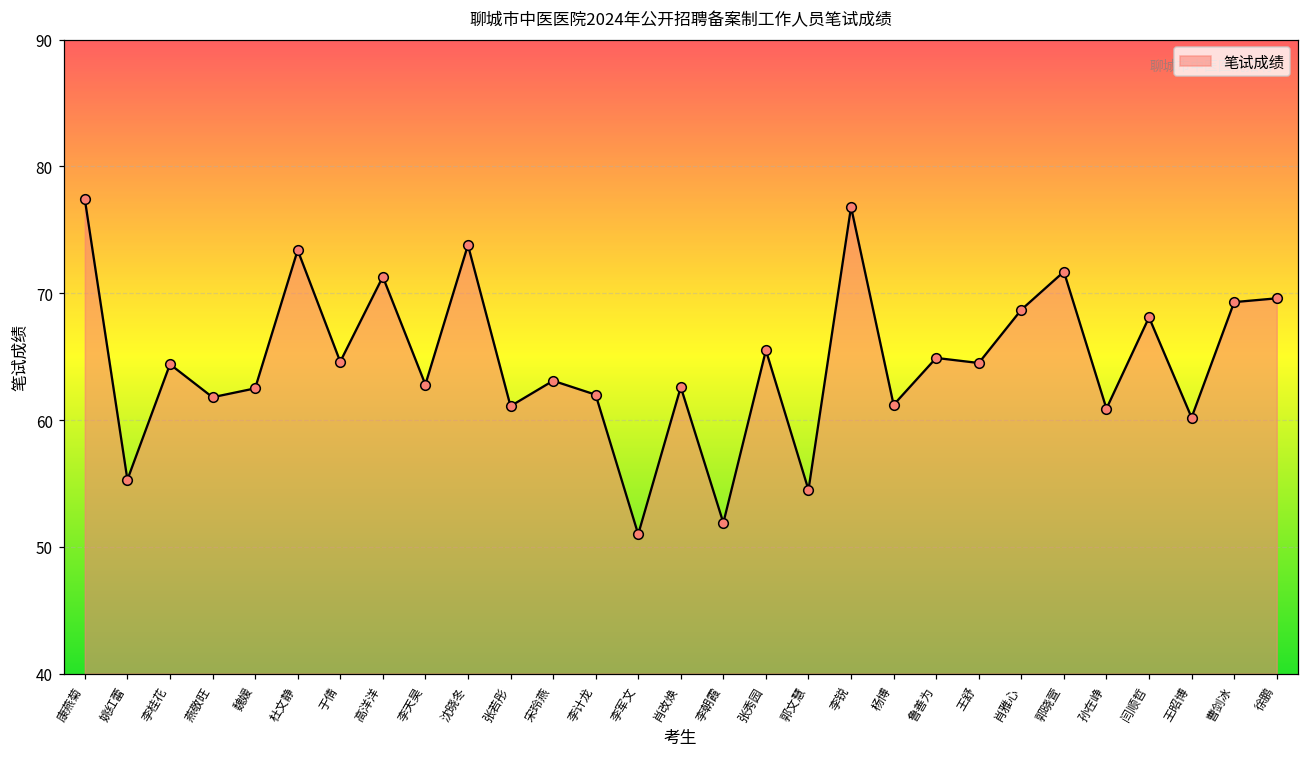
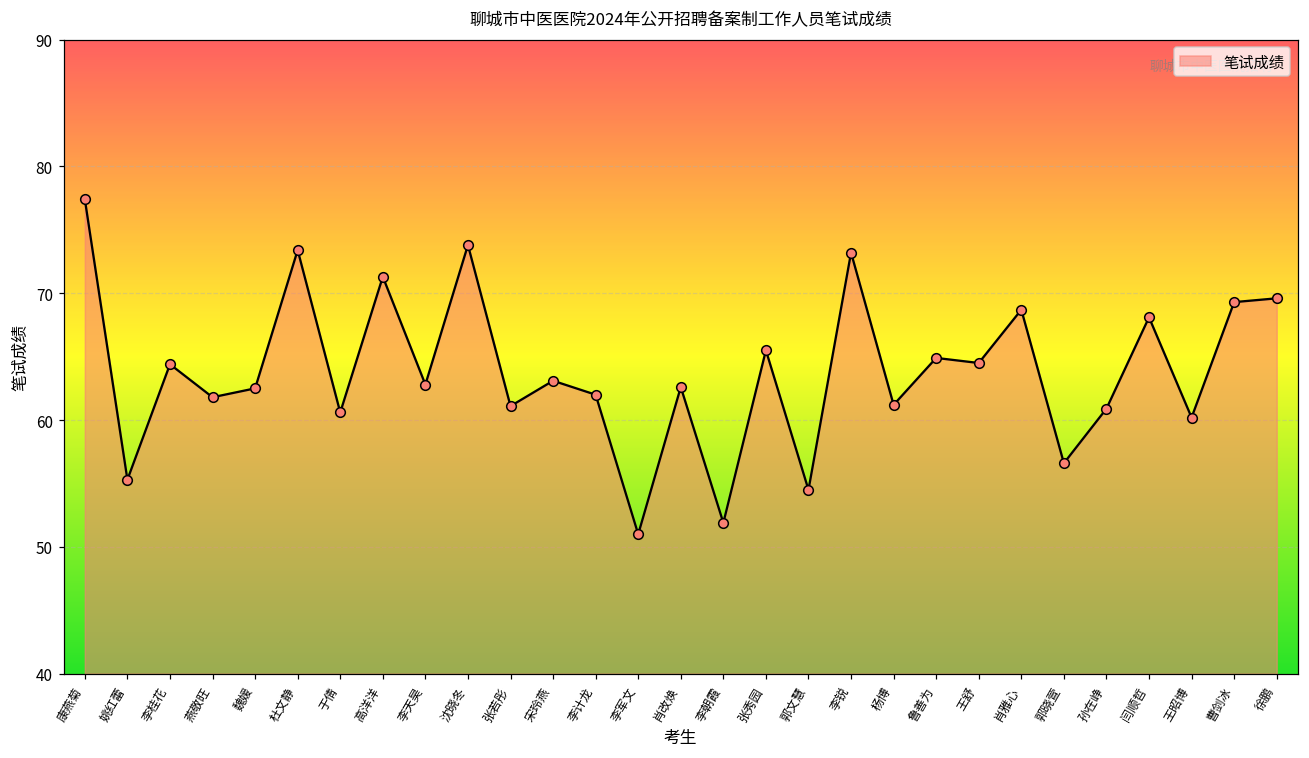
  {
    "康燕菊": 77.4,
    "姚红蕾": 55.3,
    "李桂花": 64.4,
    "燕敬旺": 61.8,
    "魏媛": 62.5,
    "杜文静": 73.4,
-   "于倩": 64.6,
+   "于倩": 60.6,
    "高洋洋": 71.3,
    "李天昊": 62.8,
    "沈晓冬": 73.8,
    "张若彤": 61.1,
    "宋玲燕": 63.1,
    "李计龙": 62.0,
    "李军文": 51.0,
    "肖改焕": 62.6,
    "李朝霞": 51.9,
    "张秀园": 65.5,
    "郭文慧": 54.5,
-   "李锐": 76.8,
+   "李锐": 73.2,
    "杨博": 61.2,
    "鲁善为": 64.9,
    "王舒": 64.5,
    "肖雅心": 68.7,
-   "郭晓萱": 71.7,
+   "郭晓萱": 56.6,
    "孙在峥": 60.9,
    "闫顺哲": 68.1,
    "王昭博": 60.2,
    "曹剑冰": 69.3,
    "徐鹏": 69.6
  }
